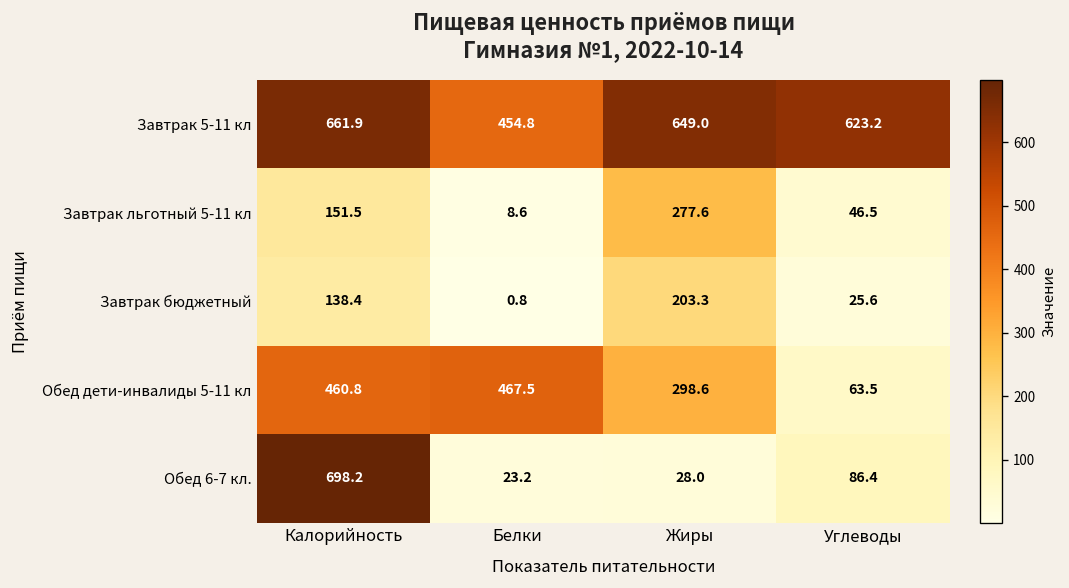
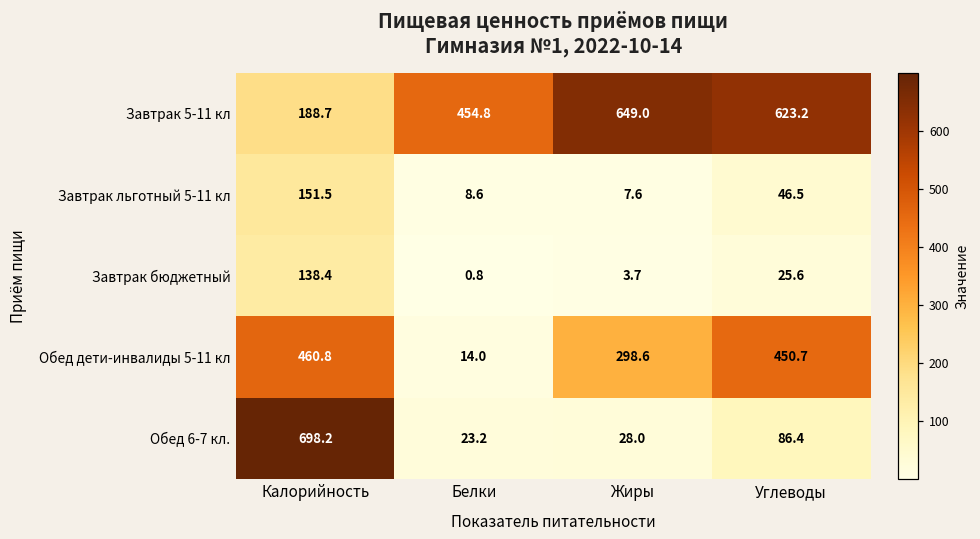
  {
    "Завтрак 5-11 кл": {
-     "Калорийность": 661.9,
+     "Калорийность": 188.7,
      "Белки": 454.8,
      "Жиры": 649.0,
      "Углеводы": 623.2
    },
    "Завтрак льготный 5-11 кл": {
      "Калорийность": 151.5,
      "Белки": 8.6,
-     "Жиры": 277.6,
+     "Жиры": 7.6,
      "Углеводы": 46.5
    },
    "Завтрак бюджетный": {
      "Калорийность": 138.4,
      "Белки": 0.8,
-     "Жиры": 203.3,
+     "Жиры": 3.7,
      "Углеводы": 25.6
    },
    "Обед дети-инвалиды 5-11 кл": {
      "Калорийность": 460.8,
-     "Белки": 467.5,
+     "Белки": 14.0,
      "Жиры": 298.6,
-     "Углеводы": 63.5
+     "Углеводы": 450.7
    },
    "Обед 6-7 кл.": {
      "Калорийность": 698.2,
      "Белки": 23.2,
      "Жиры": 28.0,
      "Углеводы": 86.4
    }
  }
